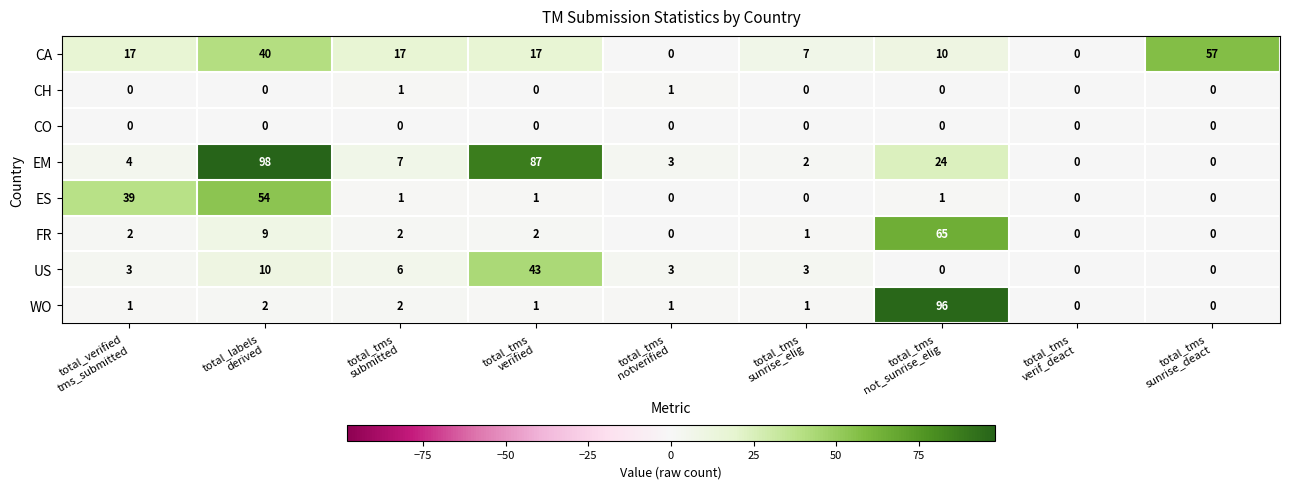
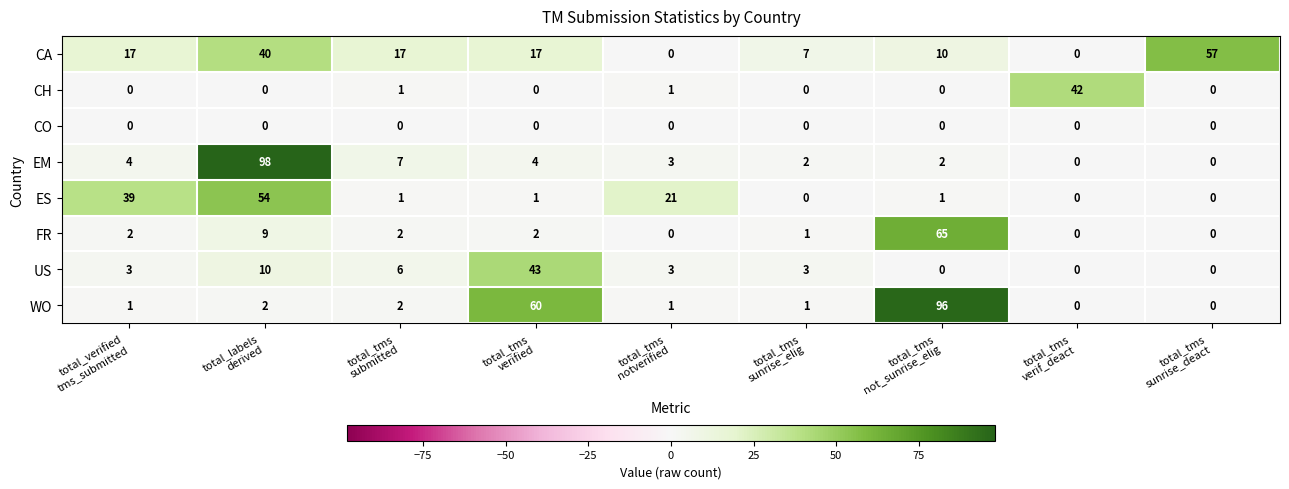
  {
    "CA": {
      "total_verified tms_submitted": 17,
      "total_labels derived": 40,
      "total_tms submitted": 17,
      "total_tms verified": 17,
      "total_tms notverified": 0,
      "total_tms sunrise_elig": 7,
      "total_tms not_sunrise_elig": 10,
      "total_tms verif_deact": 0,
      "total_tms sunrise_deact": 57
    },
    "CH": {
      "total_verified tms_submitted": 0,
      "total_labels derived": 0,
      "total_tms submitted": 1,
      "total_tms verified": 0,
      "total_tms notverified": 1,
      "total_tms sunrise_elig": 0,
      "total_tms not_sunrise_elig": 0,
-     "total_tms verif_deact": 0,
+     "total_tms verif_deact": 42,
      "total_tms sunrise_deact": 0
    },
    "CO": {
      "total_verified tms_submitted": 0,
      "total_labels derived": 0,
      "total_tms submitted": 0,
      "total_tms verified": 0,
      "total_tms notverified": 0,
      "total_tms sunrise_elig": 0,
      "total_tms not_sunrise_elig": 0,
      "total_tms verif_deact": 0,
      "total_tms sunrise_deact": 0
    },
    "EM": {
      "total_verified tms_submitted": 4,
      "total_labels derived": 98,
      "total_tms submitted": 7,
-     "total_tms verified": 87,
+     "total_tms verified": 4,
      "total_tms notverified": 3,
      "total_tms sunrise_elig": 2,
-     "total_tms not_sunrise_elig": 24,
+     "total_tms not_sunrise_elig": 2,
      "total_tms verif_deact": 0,
      "total_tms sunrise_deact": 0
    },
    "ES": {
      "total_verified tms_submitted": 39,
      "total_labels derived": 54,
      "total_tms submitted": 1,
      "total_tms verified": 1,
-     "total_tms notverified": 0,
+     "total_tms notverified": 21,
      "total_tms sunrise_elig": 0,
      "total_tms not_sunrise_elig": 1,
      "total_tms verif_deact": 0,
      "total_tms sunrise_deact": 0
    },
    "FR": {
      "total_verified tms_submitted": 2,
      "total_labels derived": 9,
      "total_tms submitted": 2,
      "total_tms verified": 2,
      "total_tms notverified": 0,
      "total_tms sunrise_elig": 1,
      "total_tms not_sunrise_elig": 65,
      "total_tms verif_deact": 0,
      "total_tms sunrise_deact": 0
    },
    "US": {
      "total_verified tms_submitted": 3,
      "total_labels derived": 10,
      "total_tms submitted": 6,
      "total_tms verified": 43,
      "total_tms notverified": 3,
      "total_tms sunrise_elig": 3,
      "total_tms not_sunrise_elig": 0,
      "total_tms verif_deact": 0,
      "total_tms sunrise_deact": 0
    },
    "WO": {
      "total_verified tms_submitted": 1,
      "total_labels derived": 2,
      "total_tms submitted": 2,
-     "total_tms verified": 1,
+     "total_tms verified": 60,
      "total_tms notverified": 1,
      "total_tms sunrise_elig": 1,
      "total_tms not_sunrise_elig": 96,
      "total_tms verif_deact": 0,
      "total_tms sunrise_deact": 0
    }
  }
